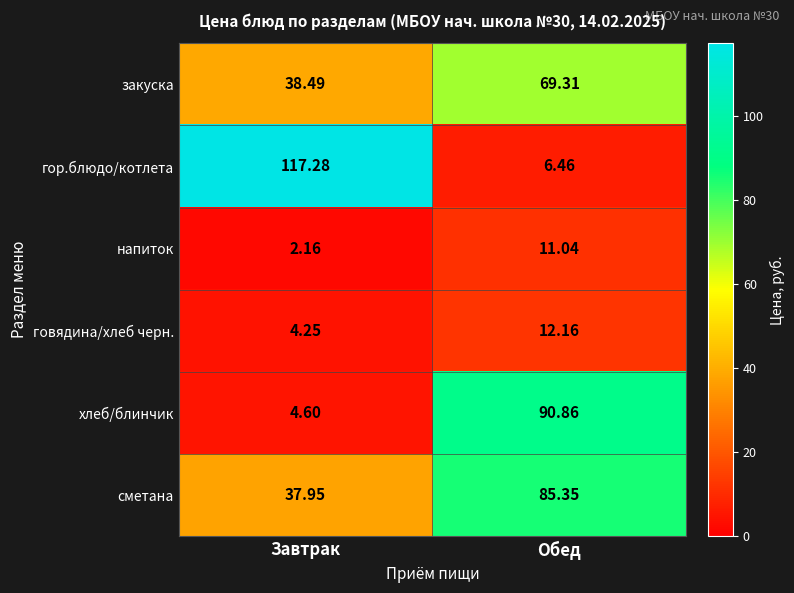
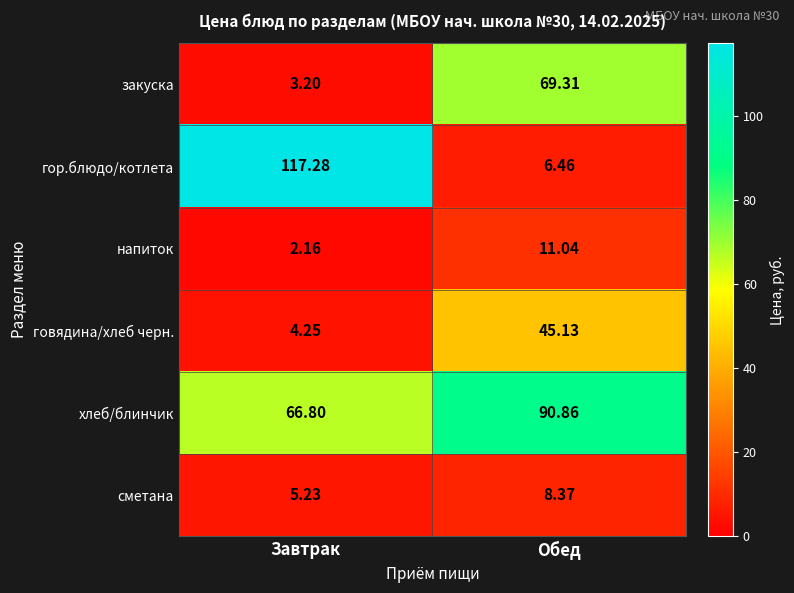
  {
    "закуска": {
-     "Завтрак": 38.49,
+     "Завтрак": 3.20,
      "Обед": 69.31
    },
    "гор.блюдо/котлета": {
      "Завтрак": 117.28,
      "Обед": 6.46
    },
    "напиток": {
      "Завтрак": 2.16,
      "Обед": 11.04
    },
    "говядина/хлеб черн.": {
      "Завтрак": 4.25,
-     "Обед": 12.16
+     "Обед": 45.13
    },
    "хлеб/блинчик": {
-     "Завтрак": 4.60,
+     "Завтрак": 66.80,
      "Обед": 90.86
    },
    "сметана": {
-     "Завтрак": 37.95,
-     "Обед": 85.35
+     "Завтрак": 5.23,
+     "Обед": 8.37
    }
  }
